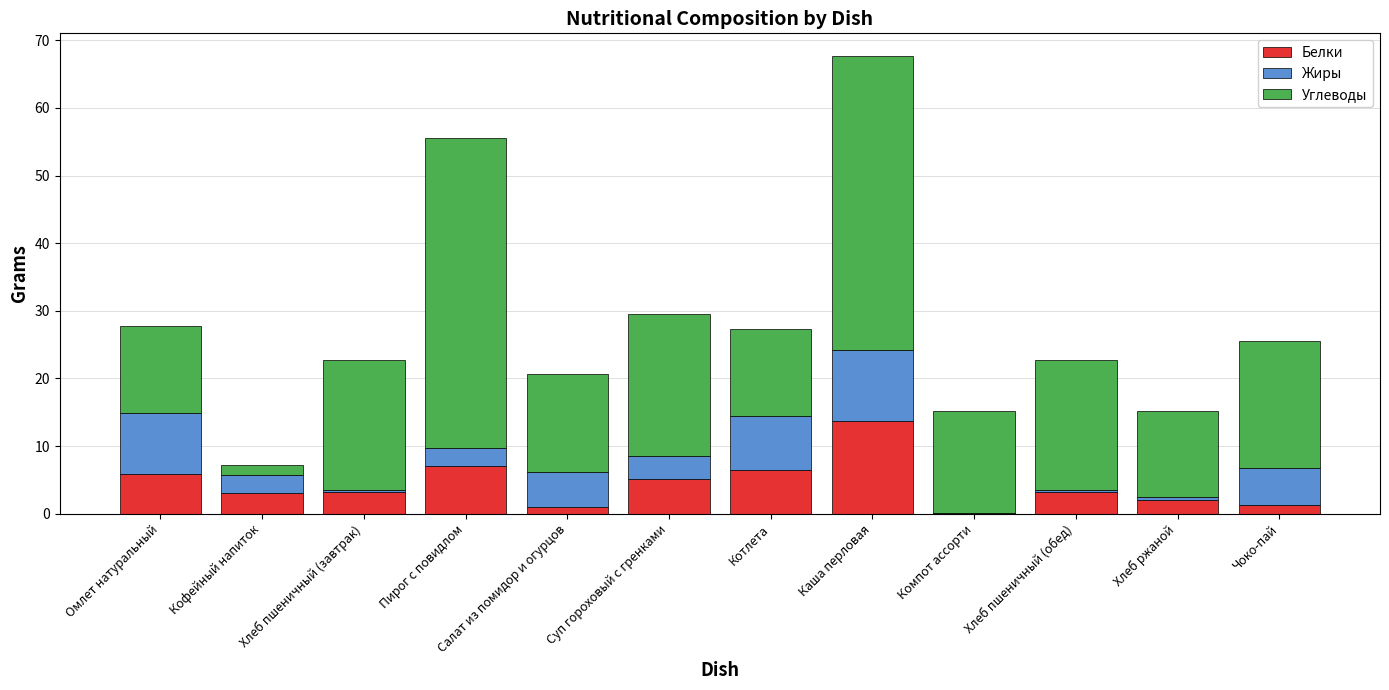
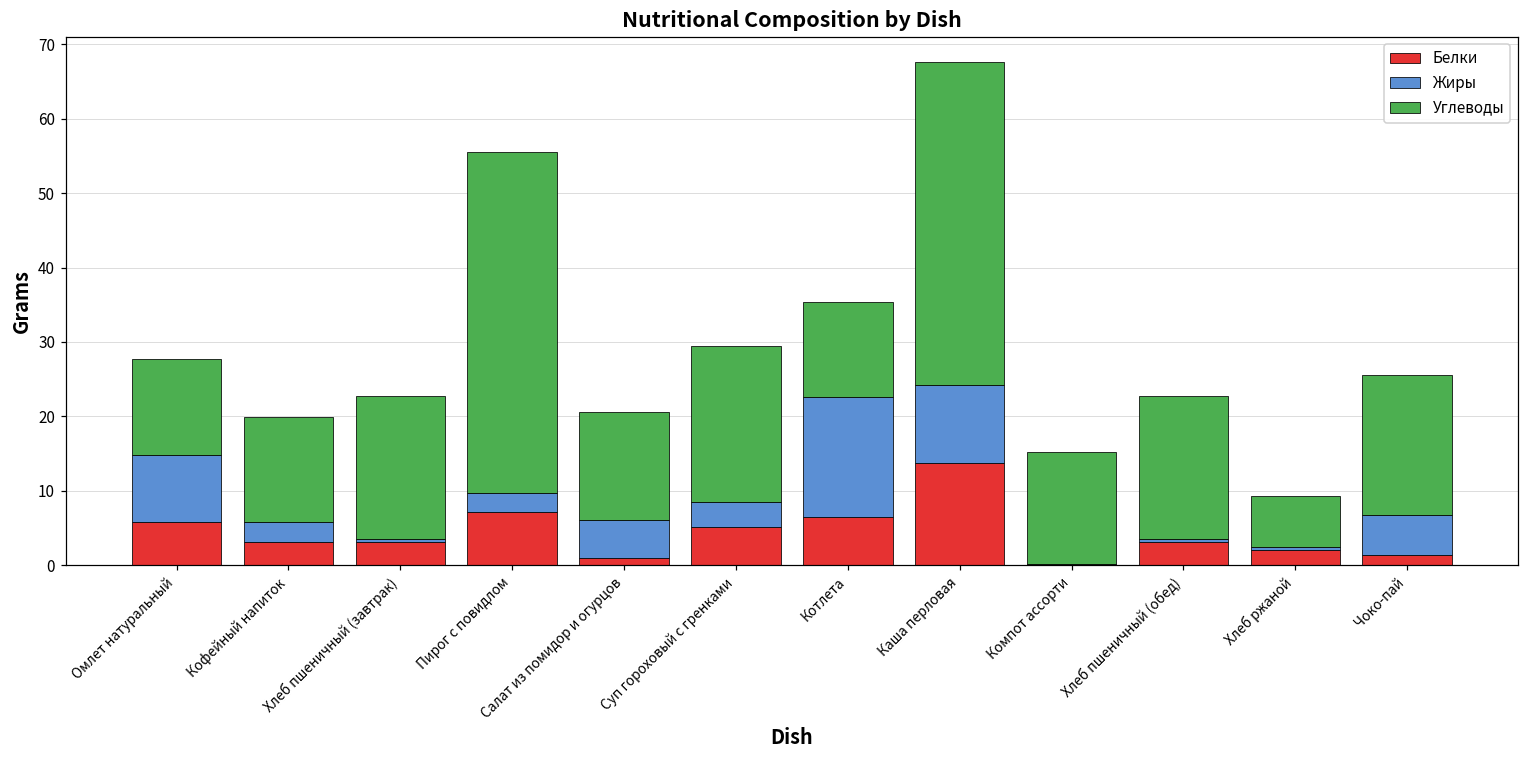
  {
    "Белки": {
      "Омлет натуральный": 6,
      "Кофейный напиток": 3,
      "Хлеб пшеничный (завтрак)": 3,
      "Пирог с повидлом": 7,
      "Салат из помидор и огурцов": 1,
      "Суп гороховый с гренками": 5,
      "Котлета": 7,
      "Каша перловая": 14,
      "Хлеб пшеничный (обед)": 3,
      "Хлеб ржаной": 2,
      "Чоко-пай": 1
    },
    "Жиры": {
      "Омлет натуральный": 9,
      "Кофейный напиток": 3,
      "Хлеб пшеничный (завтрак)": 0,
      "Пирог с повидлом": 3,
      "Салат из помидор и огурцов": 5,
      "Суп гороховый с гренками": 3,
-     "Котлета": 8,
+     "Котлета": 16,
      "Каша перловая": 10,
      "Компот ассорти": 0,
      "Хлеб пшеничный (обед)": 0,
      "Чоко-пай": 5
    },
    "Углеводы": {
      "Омлет натуральный": 13,
-     "Кофейный напиток": 2,
+     "Кофейный напиток": 14,
      "Хлеб пшеничный (завтрак)": 19,
      "Пирог с повидлом": 46,
      "Салат из помидор и огурцов": 15,
      "Суп гороховый с гренками": 21,
      "Котлета": 13,
      "Каша перловая": 44,
      "Компот ассорти": 15,
      "Хлеб пшеничный (обед)": 19,
-     "Хлеб ржаной": 13,
+     "Хлеб ржаной": 7,
      "Чоко-пай": 19
    }
  }
